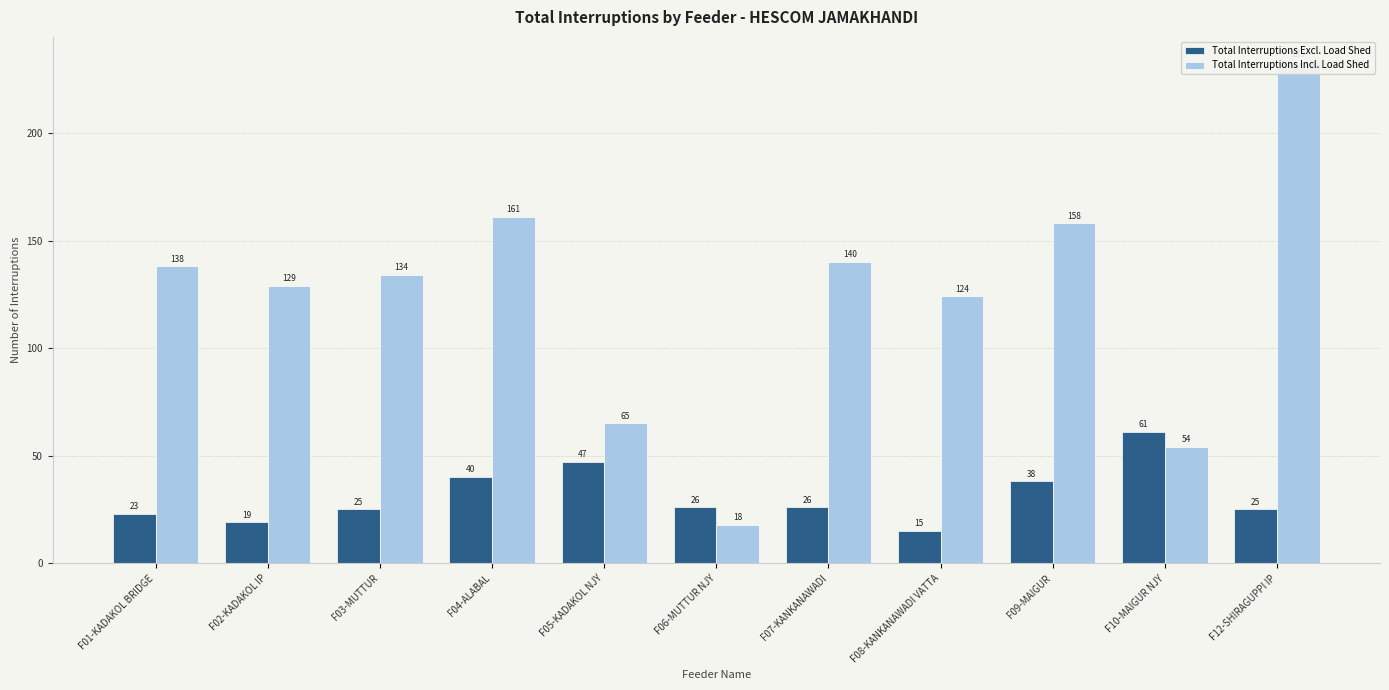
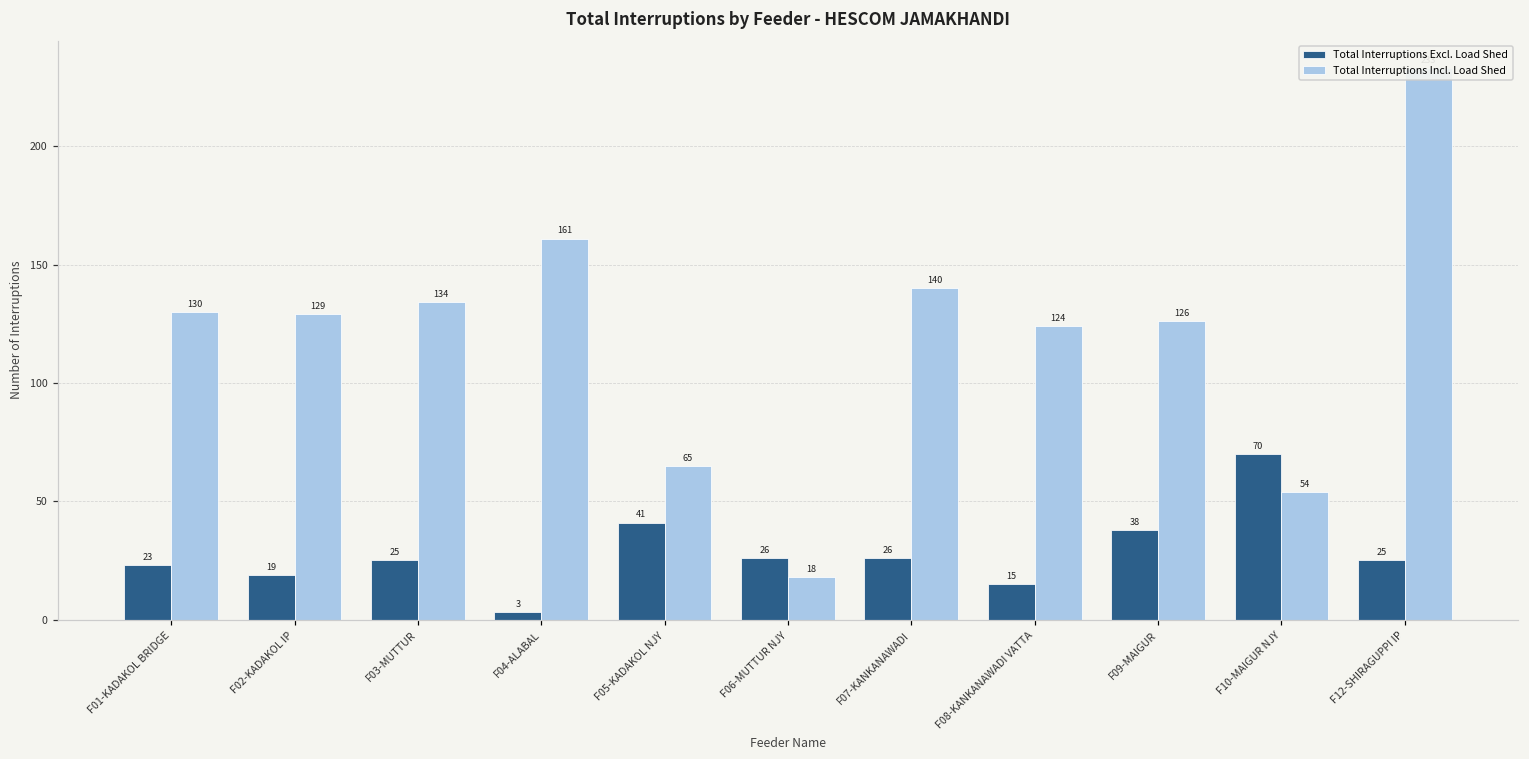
  {
    "Total Interruptions Excl. Load Shed": {
      "F01-KADAKOL BRIDGE": 23,
      "F02-KADAKOL IP": 19,
      "F03-MUTTUR": 25,
-     "F04-ALABAL": 40,
-     "F05-KADAKOL NJY": 47,
+     "F04-ALABAL": 3,
+     "F05-KADAKOL NJY": 41,
      "F06-MUTTUR NJY": 26,
      "F07-KANKANAWADI": 26,
      "F08-KANKANAWADI VATTA": 15,
      "F09-MAIGUR": 38,
-     "F10-MAIGUR NJY": 61,
+     "F10-MAIGUR NJY": 70,
      "F12-SHIRAGUPPI IP": 25
    },
    "Total Interruptions Incl. Load Shed": {
-     "F01-KADAKOL BRIDGE": 138,
+     "F01-KADAKOL BRIDGE": 130,
      "F02-KADAKOL IP": 129,
      "F03-MUTTUR": 134,
      "F04-ALABAL": 161,
      "F05-KADAKOL NJY": 65,
      "F06-MUTTUR NJY": 18,
      "F07-KANKANAWADI": 140,
      "F08-KANKANAWADI VATTA": 124,
-     "F09-MAIGUR": 158,
+     "F09-MAIGUR": 126,
      "F10-MAIGUR NJY": 54
    }
  }
